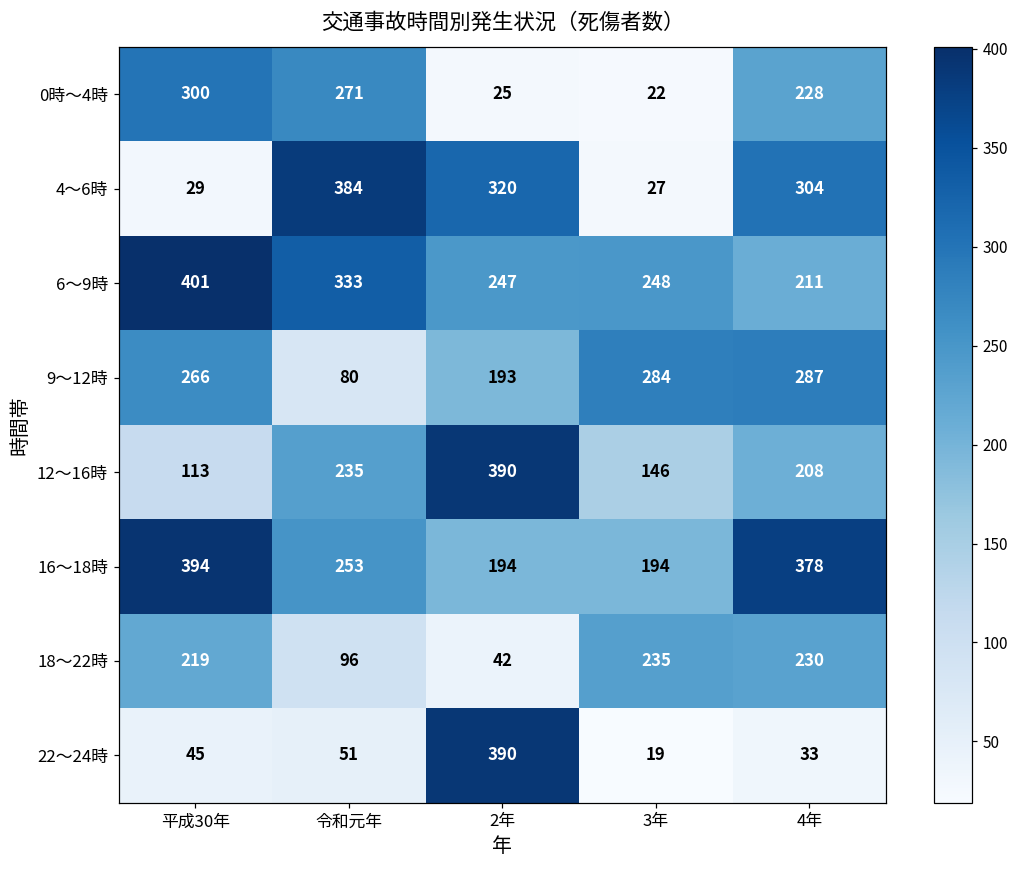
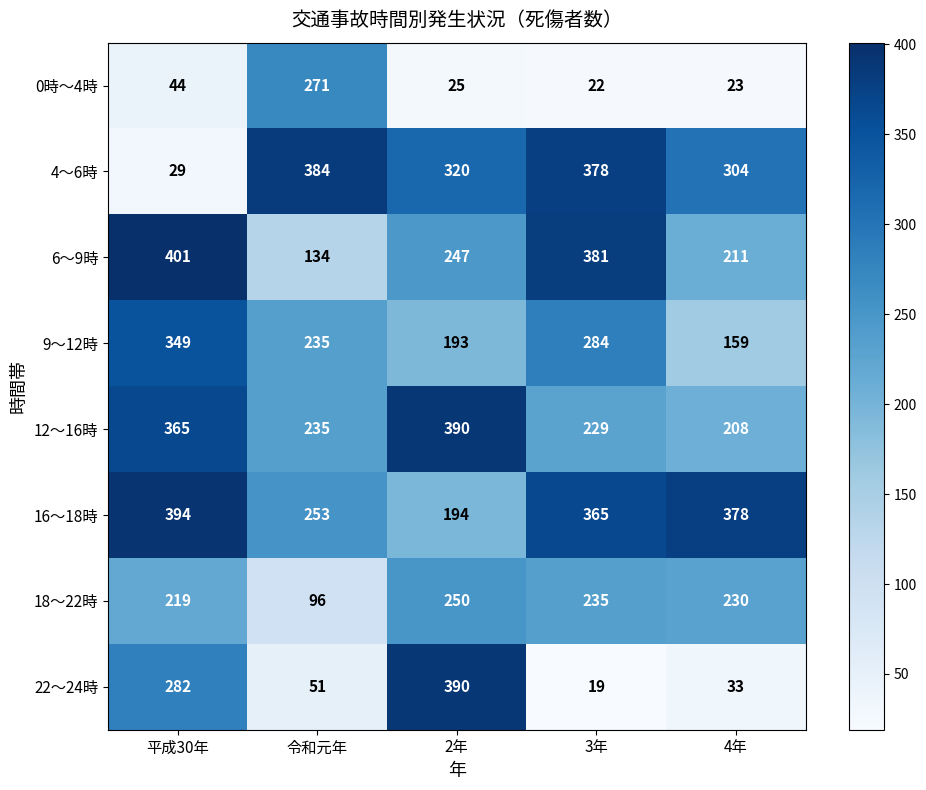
  {
    "0時～4時": {
-     "平成30年": 300,
+     "平成30年": 44,
      "令和元年": 271,
      "2年": 25,
      "3年": 22,
-     "4年": 228
+     "4年": 23
    },
    "4～6時": {
      "平成30年": 29,
      "令和元年": 384,
      "2年": 320,
-     "3年": 27,
+     "3年": 378,
      "4年": 304
    },
    "6～9時": {
      "平成30年": 401,
-     "令和元年": 333,
+     "令和元年": 134,
      "2年": 247,
-     "3年": 248,
+     "3年": 381,
      "4年": 211
    },
    "9～12時": {
-     "平成30年": 266,
-     "令和元年": 80,
+     "平成30年": 349,
+     "令和元年": 235,
      "2年": 193,
      "3年": 284,
-     "4年": 287
+     "4年": 159
    },
    "12～16時": {
-     "平成30年": 113,
+     "平成30年": 365,
      "令和元年": 235,
      "2年": 390,
-     "3年": 146,
+     "3年": 229,
      "4年": 208
    },
    "16～18時": {
      "平成30年": 394,
      "令和元年": 253,
      "2年": 194,
-     "3年": 194,
+     "3年": 365,
      "4年": 378
    },
    "18～22時": {
      "平成30年": 219,
      "令和元年": 96,
-     "2年": 42,
+     "2年": 250,
      "3年": 235,
      "4年": 230
    },
    "22～24時": {
-     "平成30年": 45,
+     "平成30年": 282,
      "令和元年": 51,
      "2年": 390,
      "3年": 19,
      "4年": 33
    }
  }
